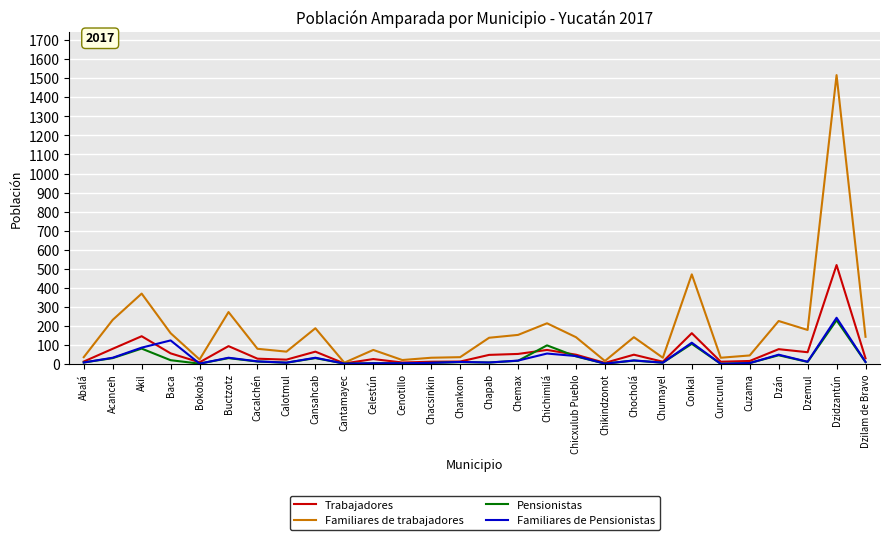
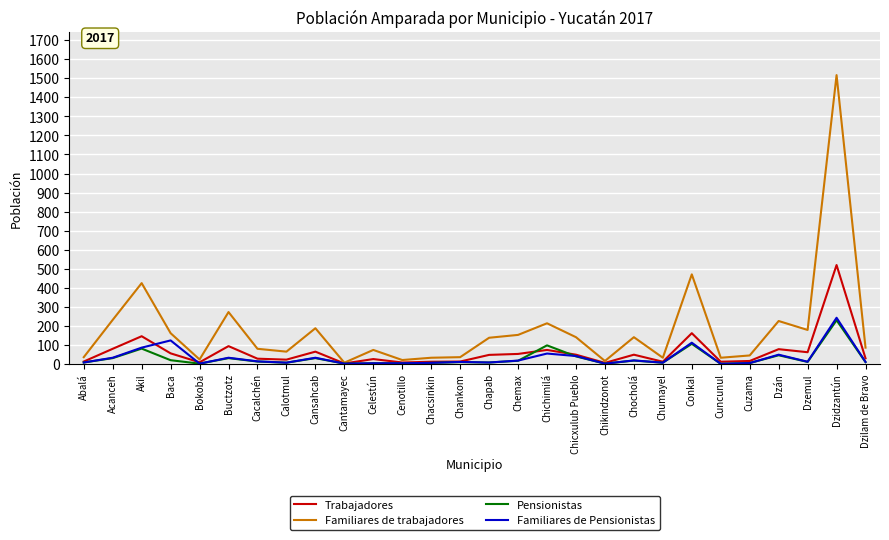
  {
    "Trabajadores": {
      "Acanceh": 80,
      "Akil": 150,
      "Baca": 60,
      "Buctzotz": 90,
      "Cacalchén": 30,
      "Calotmul": 20,
      "Cansahcab": 60,
      "Celestún": 30,
      "Chapab": 50,
      "Chemax": 50,
      "Chichimilá": 70,
      "Chocholá": 50,
      "Conkal": 160,
      "Dzán": 80,
      "Dzemul": 60,
      "Dzidzantún": 520,
      "Dzilam de Bravo": 30
    },
    "Familiares de trabajadores": {
      "Abalá": 40,
      "Acanceh": 230,
-     "Akil": 370,
+     "Akil": 420,
      "Baca": 160,
      "Bokobá": 20,
      "Buctzotz": 270,
      "Cacalchén": 80,
      "Calotmul": 60,
      "Cansahcab": 190,
      "Celestún": 70,
      "Chacsinkin": 30,
      "Chankom": 40,
      "Chapab": 140,
      "Chemax": 150,
      "Chichimilá": 210,
      "Chicxulub Pueblo": 140,
      "Chocholá": 140,
      "Chumayel": 30,
      "Conkal": 470,
      "Cuncunul": 30,
      "Cuzama": 40,
      "Dzán": 230,
      "Dzemul": 180,
      "Dzidzantún": 1520,
-     "Dzilam de Bravo": 140
+     "Dzilam de Bravo": 90
    },
    "Pensionistas": {
      "Baca": 20,
      "Chichimilá": 100
    },
    "Familiares de Pensionistas": {
      "Baca": 120,
      "Chichimilá": 50
    }
  }
